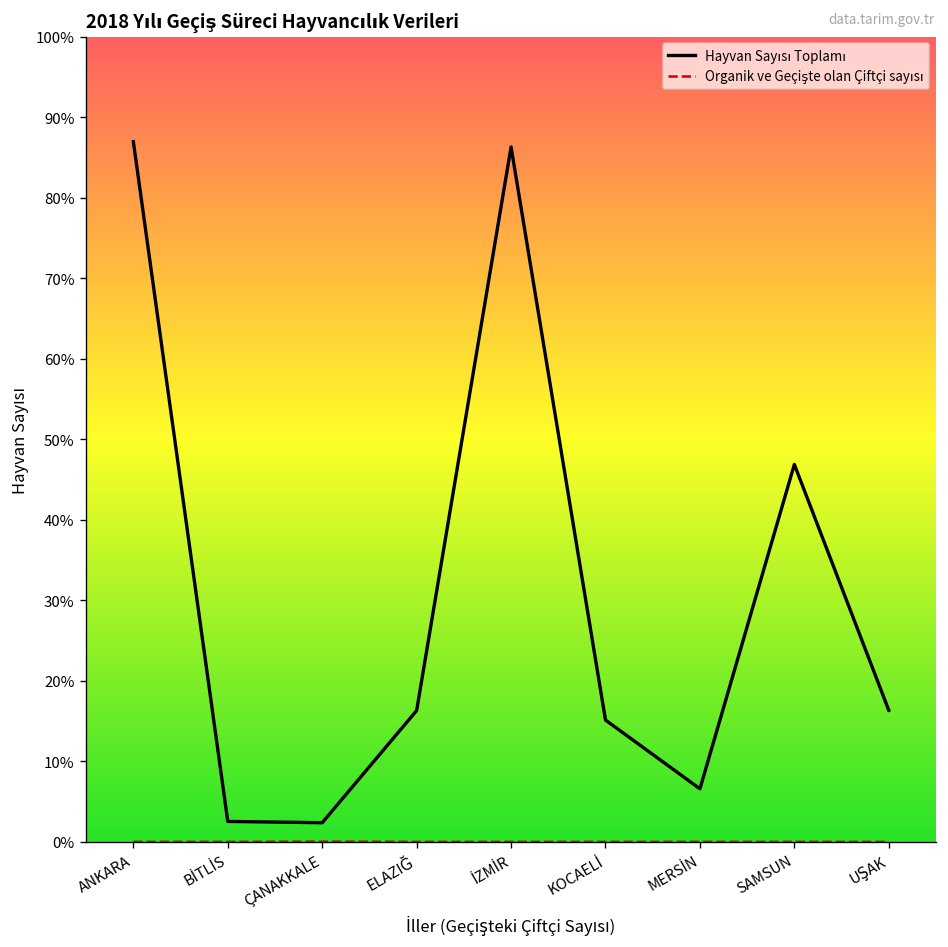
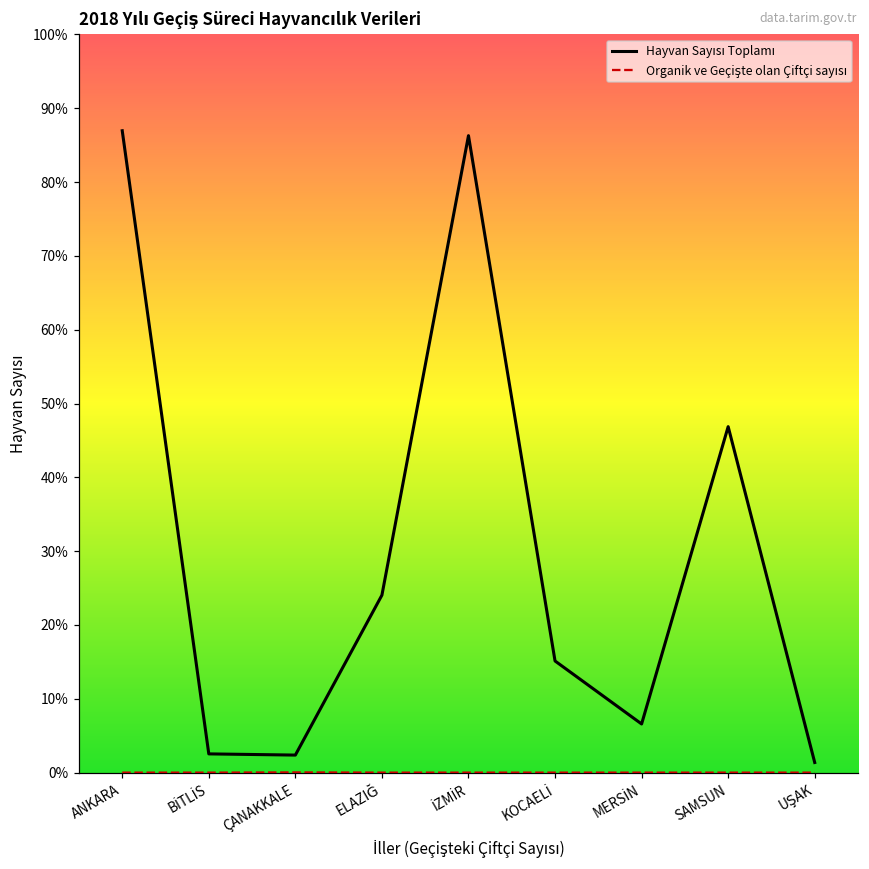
  {
    "Hayvan Sayısı Toplamı": {
      "ANKARA": "87%",
      "BİTLİS": "3%",
      "ÇANAKKALE": "2%",
-     "ELAZIĞ": "16%",
+     "ELAZIĞ": "24%",
      "İZMİR": "86%",
      "KOCAELİ": "15%",
      "MERSİN": "7%",
      "SAMSUN": "47%",
-     "UŞAK": "16%"
+     "UŞAK": "1%"
    },
    "Organik ve Geçişte olan Çiftçi sayısı": {
      "ANKARA": "0%",
      "BİTLİS": "0%",
      "ÇANAKKALE": "0%",
      "ELAZIĞ": "0%",
      "İZMİR": "0%",
      "KOCAELİ": "0%",
      "MERSİN": "0%",
      "SAMSUN": "0%",
      "UŞAK": "0%"
    }
  }
